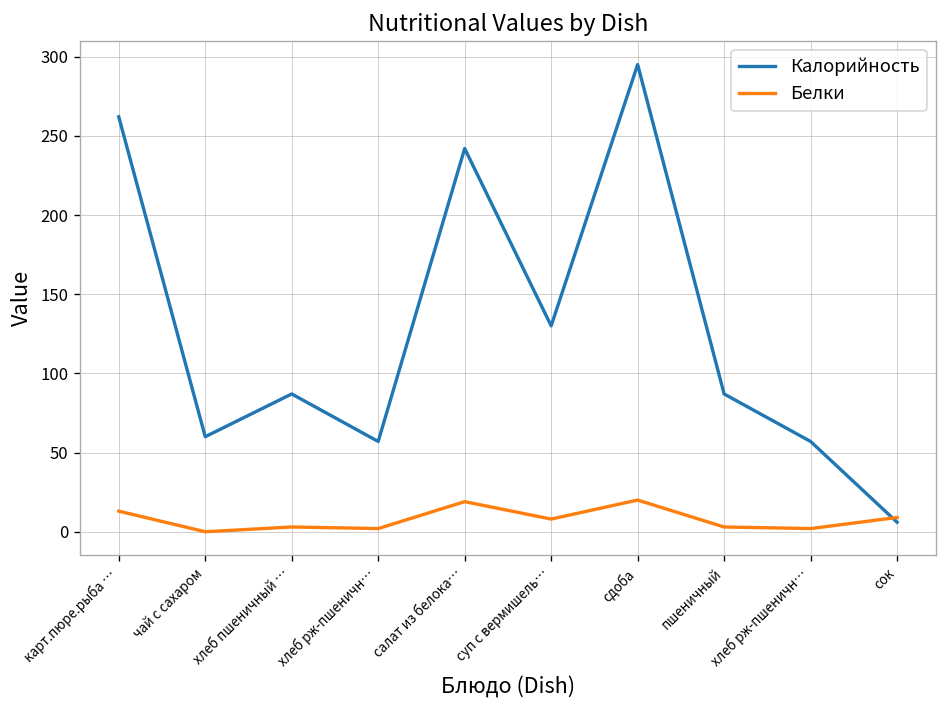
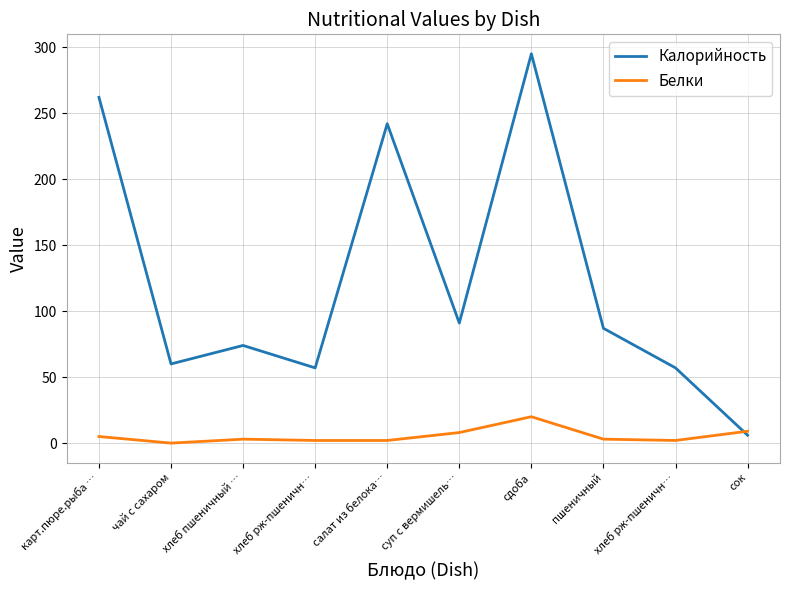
  {
    "Калорийность": {
      "карт.пюре.рыба …": 262,
      "чай с сахаром": 60,
-     "хлеб пшеничный …": 87,
+     "хлеб пшеничный …": 74,
      "салат из белока…": 242,
-     "суп с вермишель…": 130,
+     "суп с вермишель…": 91,
      "сдоба": 295,
      "пшеничный": 87,
      "сок": 6
    },
    "Белки": {
-     "карт.пюре.рыба …": 13,
+     "карт.пюре.рыба …": 5,
      "чай с сахаром": 0,
      "хлеб пшеничный …": 3,
-     "салат из белока…": 19,
+     "салат из белока…": 2,
      "суп с вермишель…": 8,
      "сдоба": 20,
      "пшеничный": 3,
      "сок": 9
    }
  }
